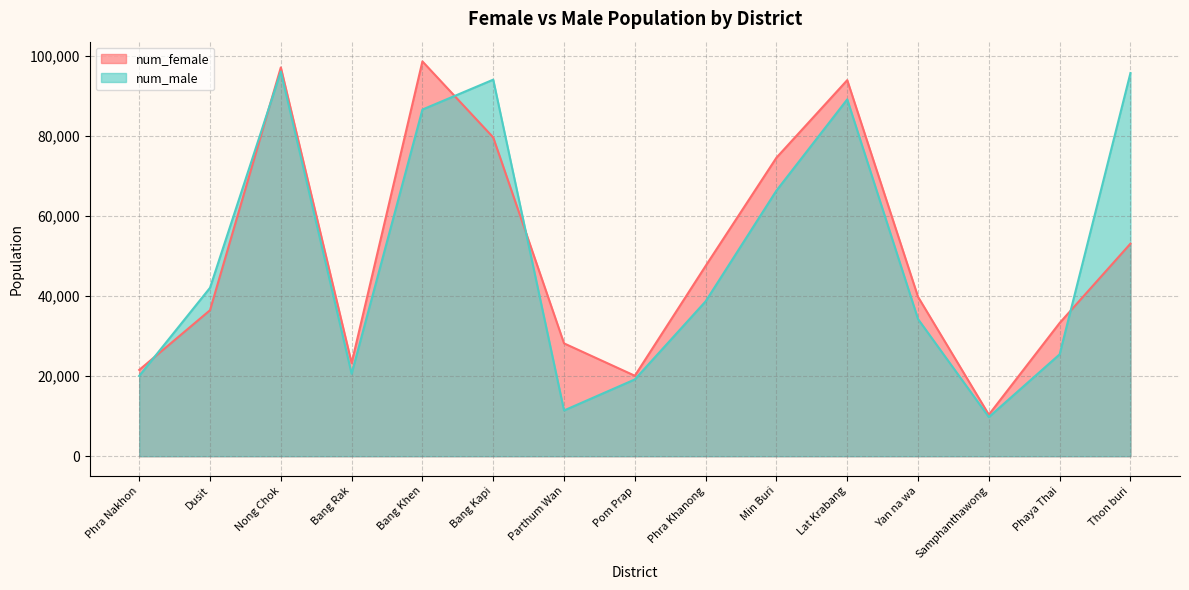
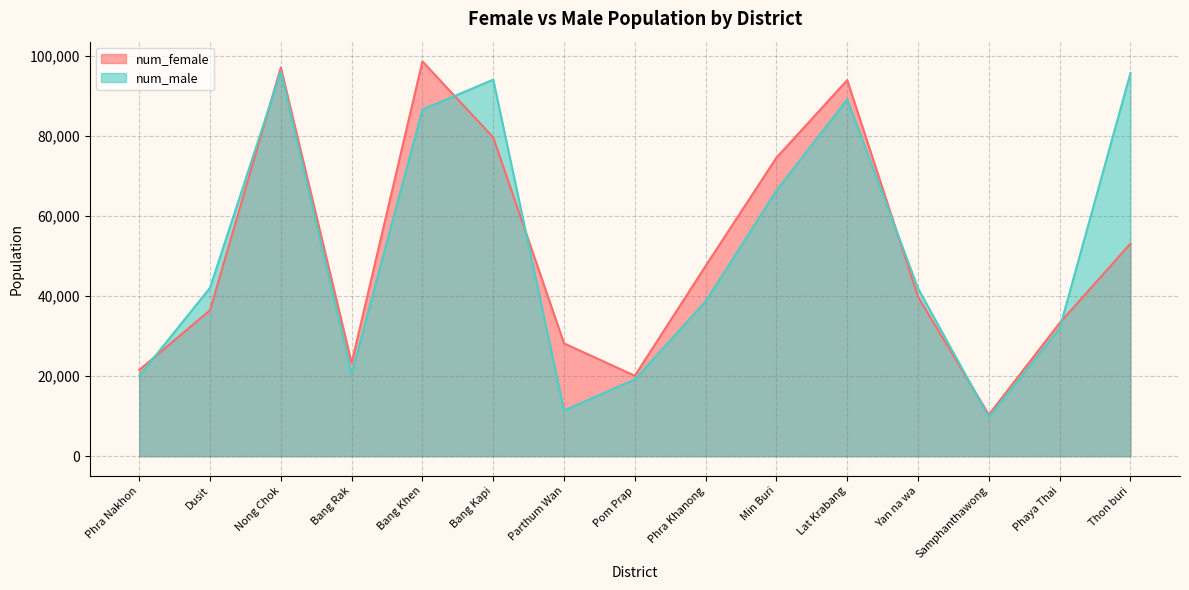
  {
    "num_female": {
      "Phra Nakhon": "22,000",
      "Dusit": "36,000",
      "Nong Chok": "97,000",
      "Bang Rak": "23,000",
      "Bang Khen": "99,000",
      "Bang Kapi": "80,000",
      "Parthum Wan": "28,000",
      "Pom Prap": "20,000",
      "Phra Khanong": "48,000",
      "Min Buri": "75,000",
      "Lat Krabang": "94,000",
      "Yan na wa": "40,000",
      "Phaya Thai": "33,000",
      "Thon buri": "53,000"
    },
    "num_male": {
      "Phra Nakhon": "20,000",
      "Dusit": "42,000",
      "Nong Chok": "96,000",
      "Bang Rak": "21,000",
      "Bang Khen": "87,000",
      "Bang Kapi": "94,000",
      "Parthum Wan": "11,000",
      "Pom Prap": "19,000",
      "Phra Khanong": "39,000",
      "Min Buri": "66,000",
      "Lat Krabang": "89,000",
-     "Yan na wa": "34,000",
-     "Phaya Thai": "25,000",
+     "Yan na wa": "42,000",
+     "Phaya Thai": "32,000",
      "Thon buri": "96,000"
    }
  }
